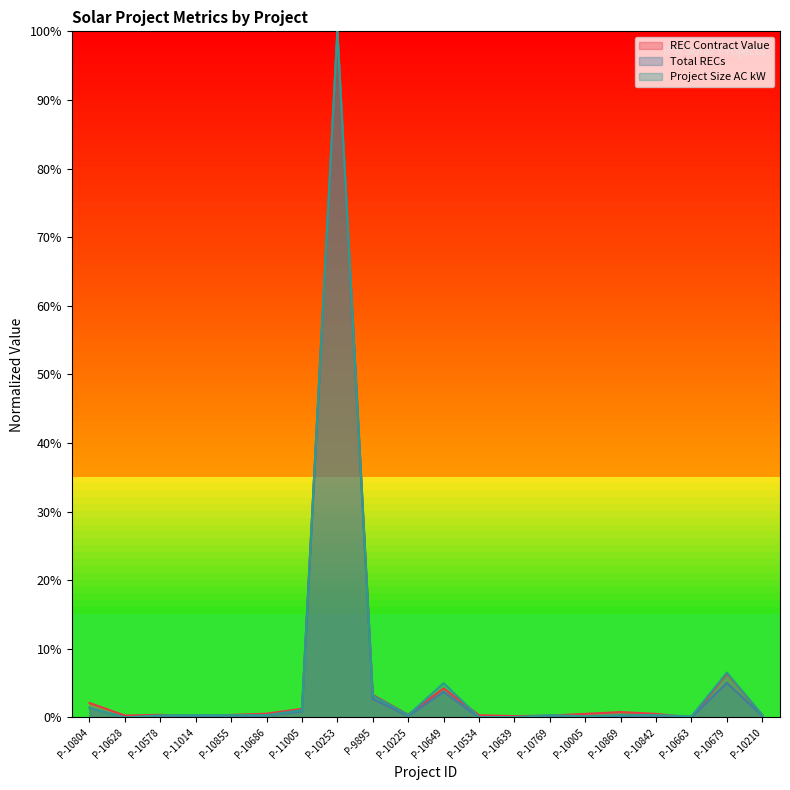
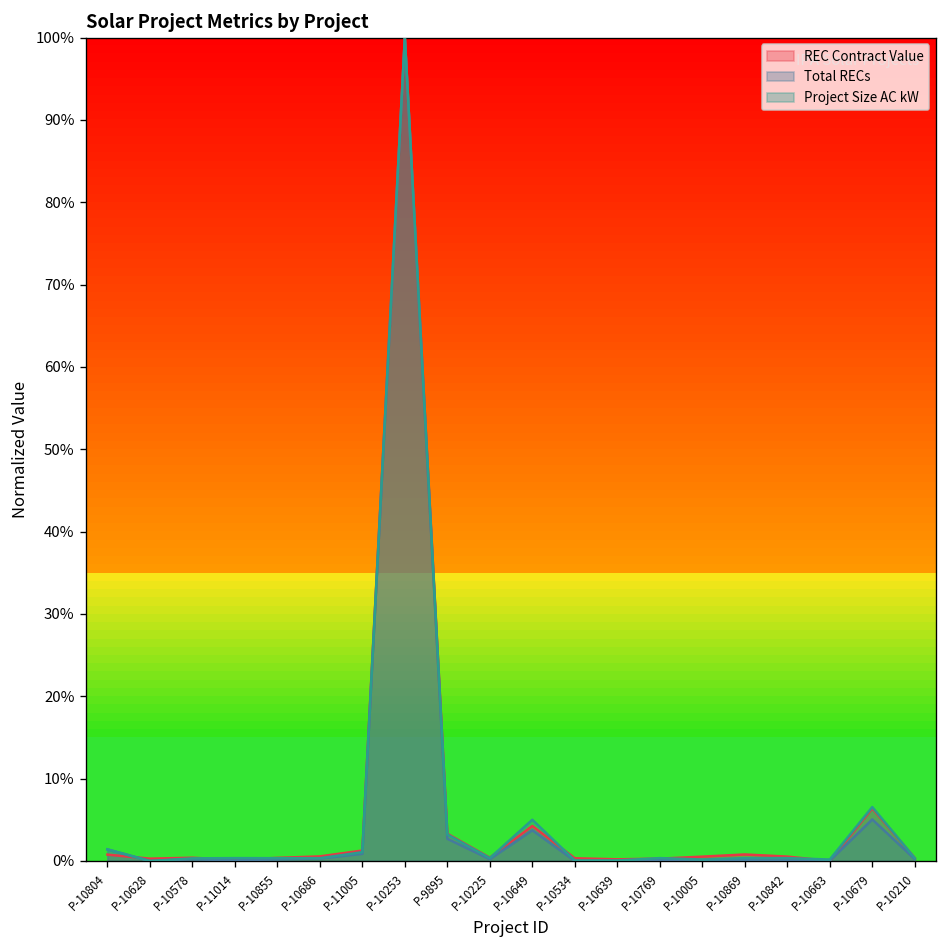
  {
    "REC Contract Value": {
-     "P-10804": "2%",
+     "P-10804": "1%",
      "P-10649": "4%",
      "P-10869": "1%"
    }
  }
